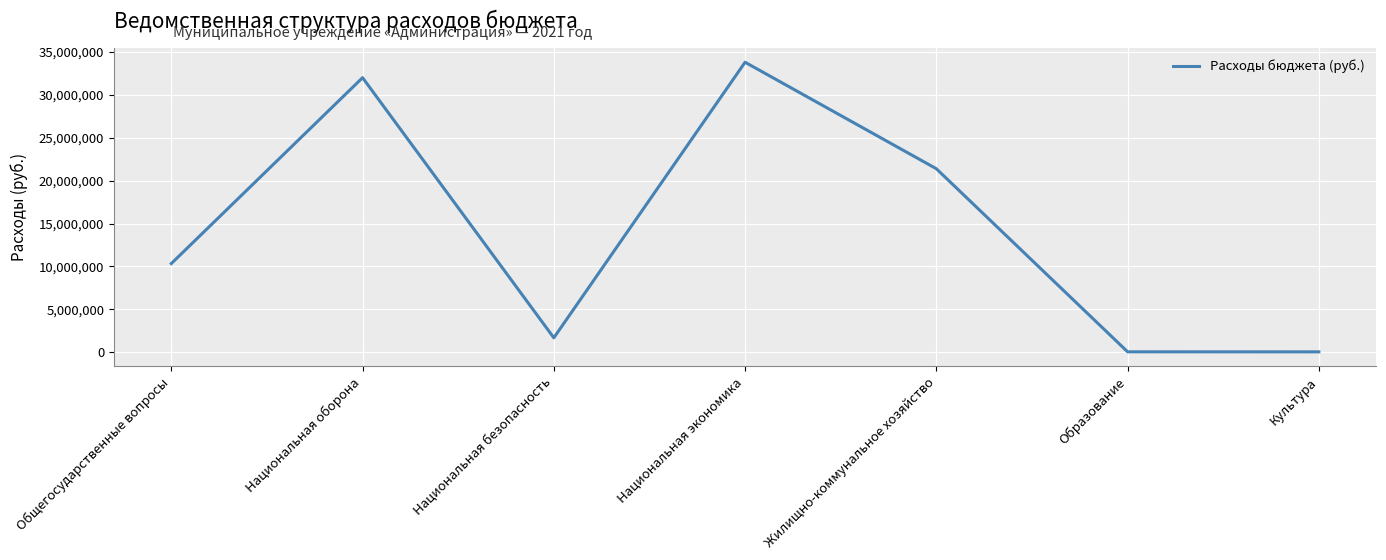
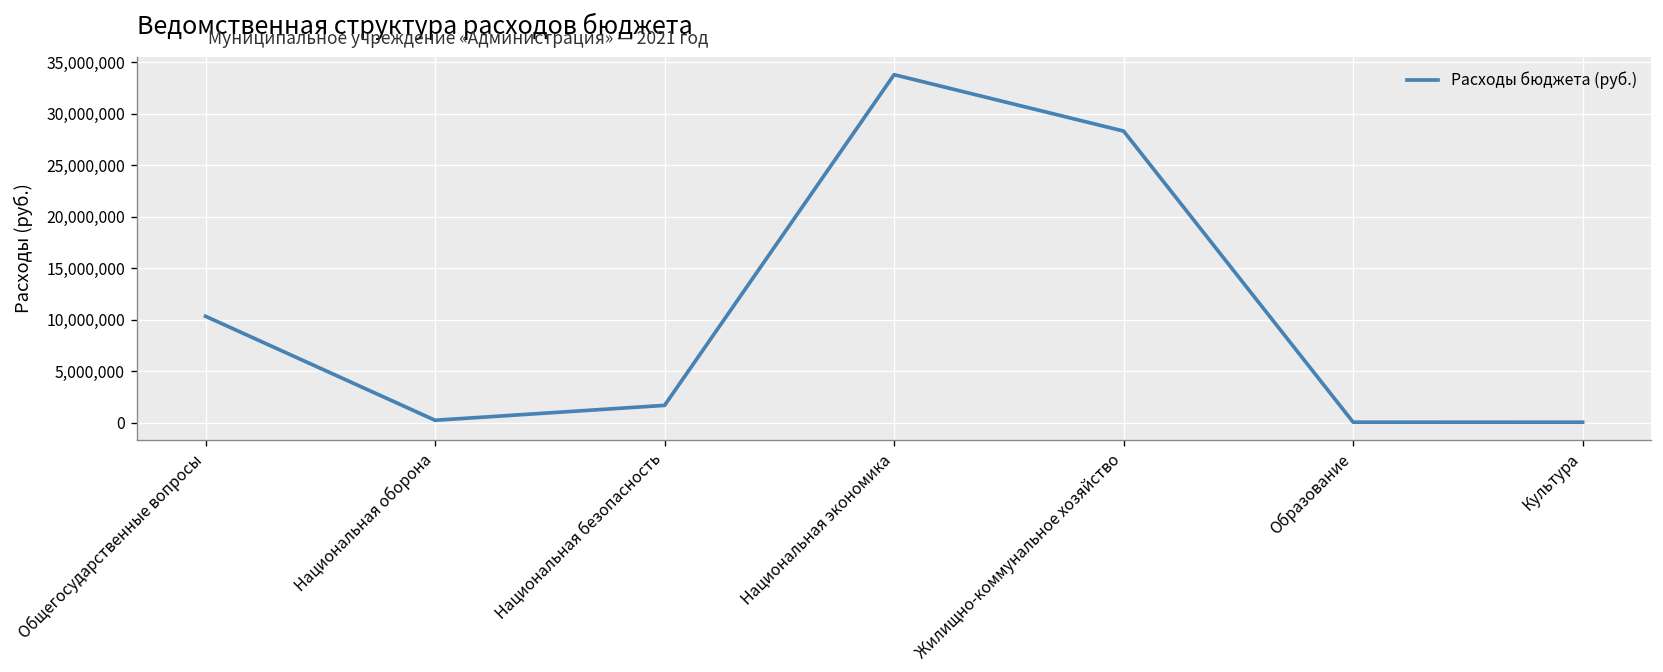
  {
    "Общегосударственные вопросы": "10,000,000",
-   "Национальная оборона": "32,000,000",
+   "Национальная оборона": "0",
    "Национальная безопасность": "2,000,000",
    "Национальная экономика": "34,000,000",
-   "Жилищно-коммунальное хозяйство": "21,000,000",
+   "Жилищно-коммунальное хозяйство": "28,000,000",
    "Образование": "0",
    "Культура": "0"
  }
